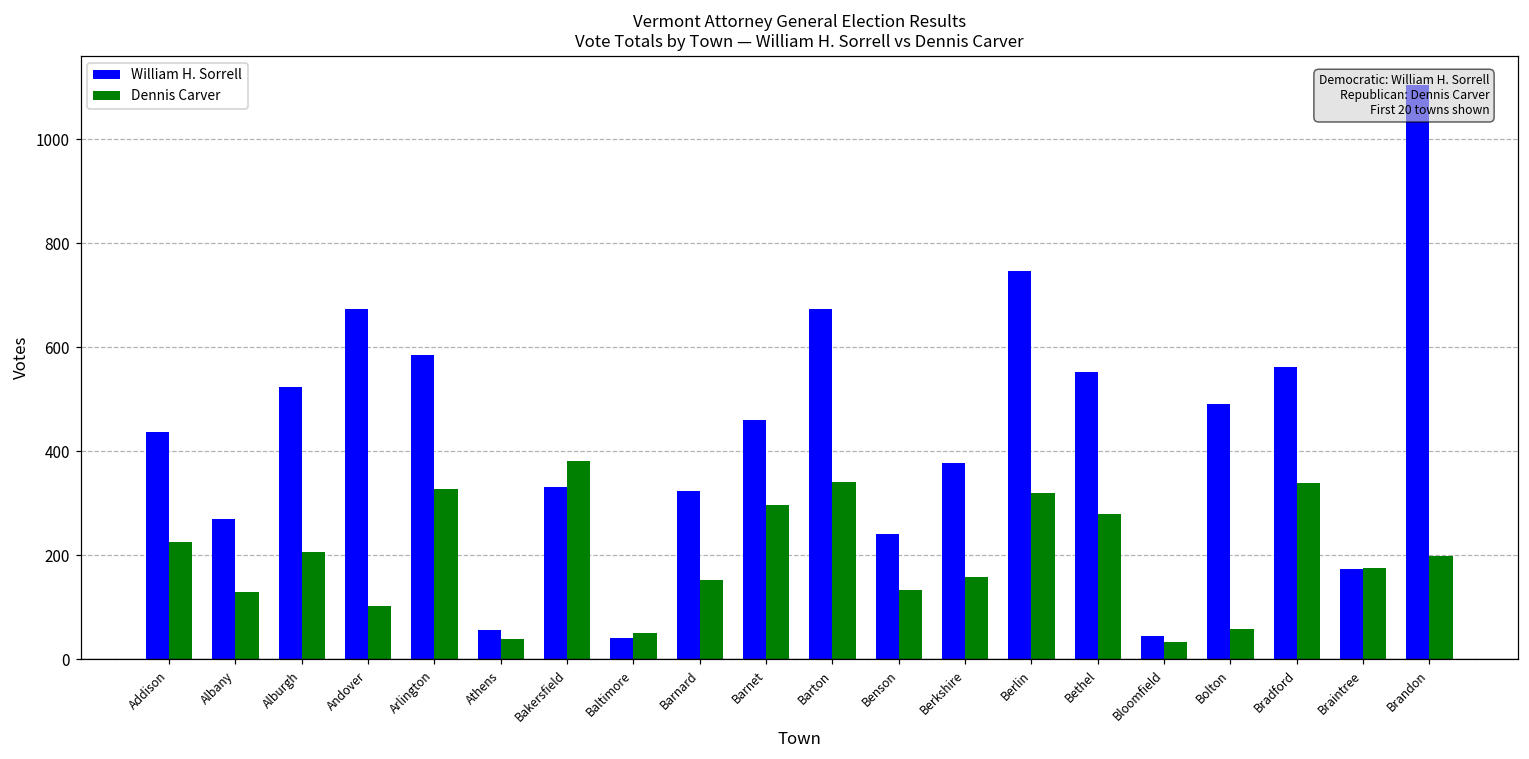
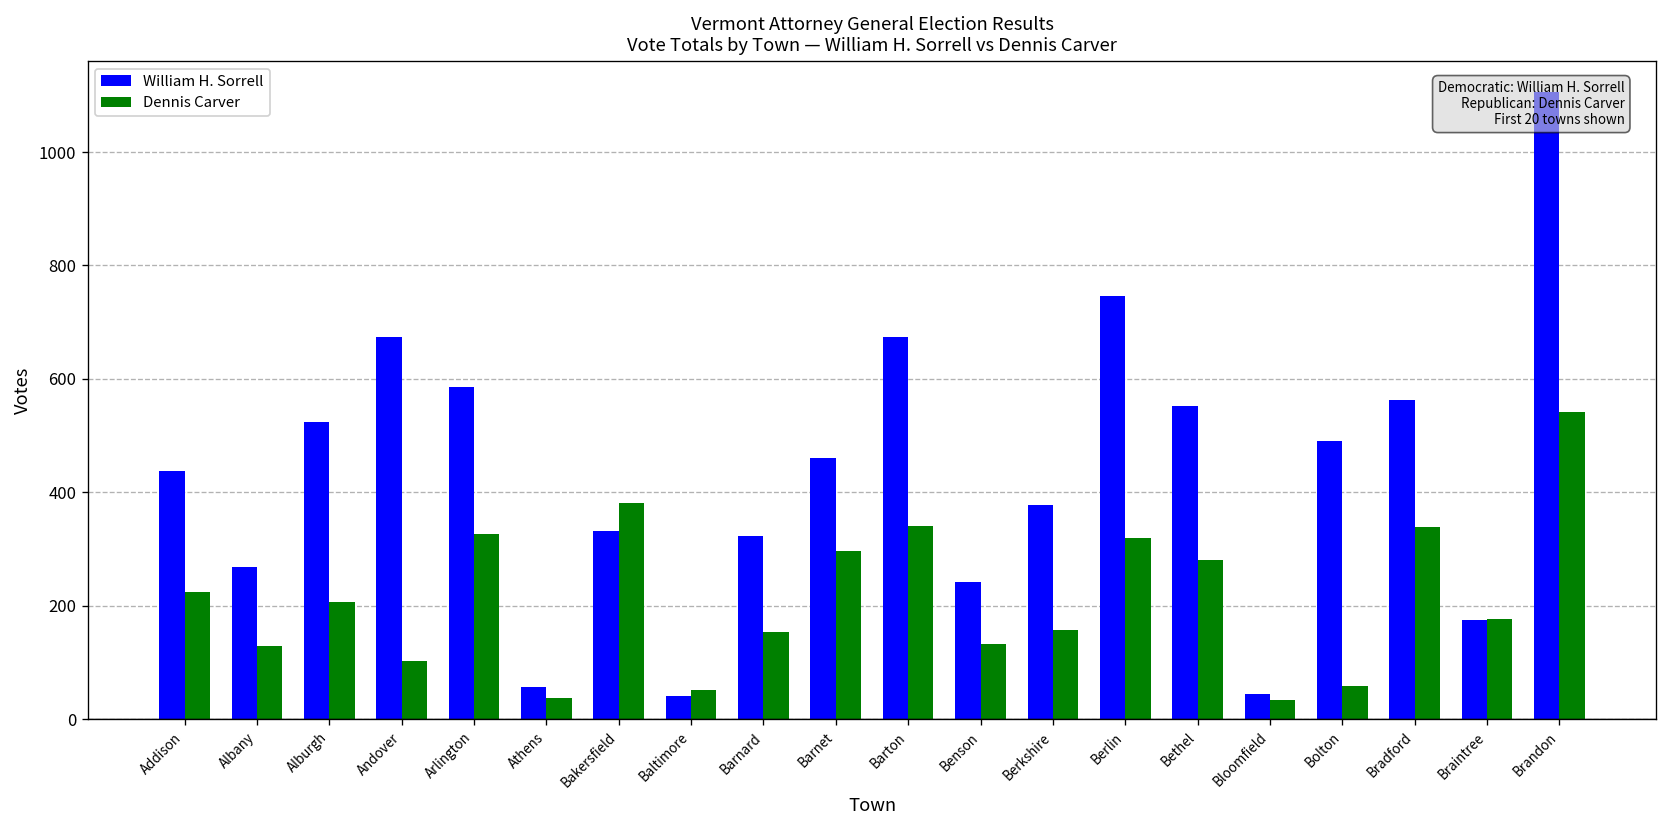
  {
    "William H. Sorrell": {
      "Addison": 440,
      "Albany": 270,
      "Alburgh": 520,
      "Andover": 670,
      "Arlington": 590,
      "Athens": 60,
      "Bakersfield": 330,
      "Baltimore": 40,
      "Barnard": 320,
      "Barnet": 460,
      "Barton": 670,
      "Benson": 240,
      "Berkshire": 380,
      "Berlin": 750,
      "Bethel": 550,
      "Bloomfield": 50,
      "Bolton": 490,
      "Bradford": 560,
      "Braintree": 170
    },
    "Dennis Carver": {
      "Addison": 230,
      "Albany": 130,
      "Alburgh": 210,
      "Andover": 100,
      "Arlington": 330,
      "Athens": 40,
      "Bakersfield": 380,
      "Baltimore": 50,
      "Barnard": 150,
      "Barnet": 300,
      "Barton": 340,
      "Benson": 130,
      "Berkshire": 160,
      "Berlin": 320,
      "Bethel": 280,
      "Bloomfield": 30,
      "Bolton": 60,
      "Bradford": 340,
      "Braintree": 180,
-     "Brandon": 200
+     "Brandon": 540
    }
  }
